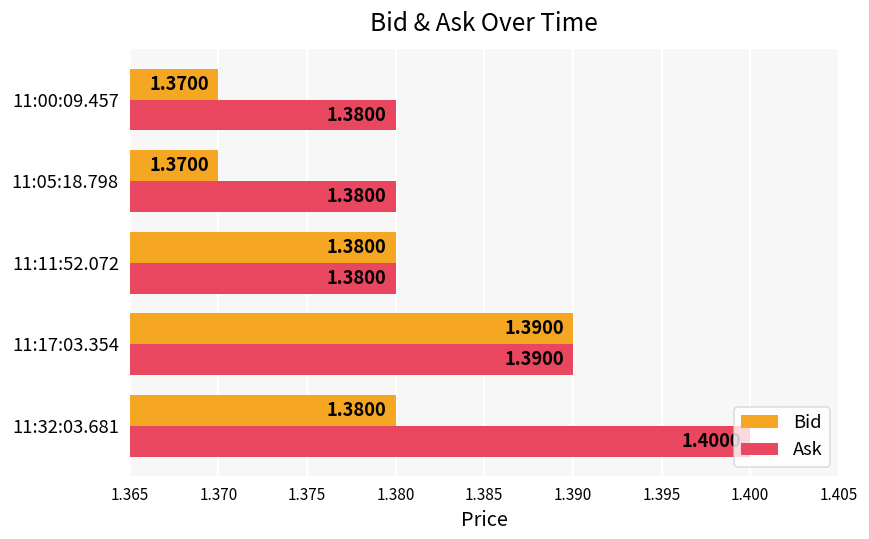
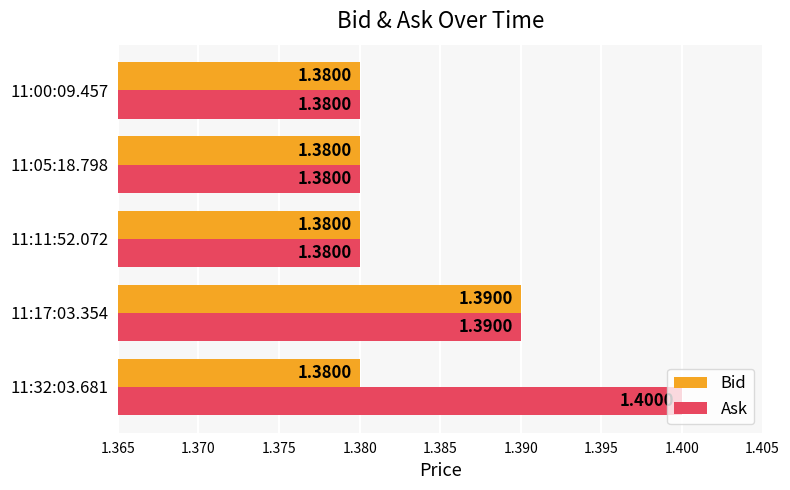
  {
    "Bid": {
-     "11:00:09.457": 1.3700,
-     "11:05:18.798": 1.3700,
+     "11:00:09.457": 1.3800,
+     "11:05:18.798": 1.3800,
      "11:11:52.072": 1.3800,
      "11:17:03.354": 1.3900,
      "11:32:03.681": 1.3800
    },
    "Ask": {
      "11:00:09.457": 1.3800,
      "11:05:18.798": 1.3800,
      "11:11:52.072": 1.3800,
      "11:17:03.354": 1.3900
    }
  }
